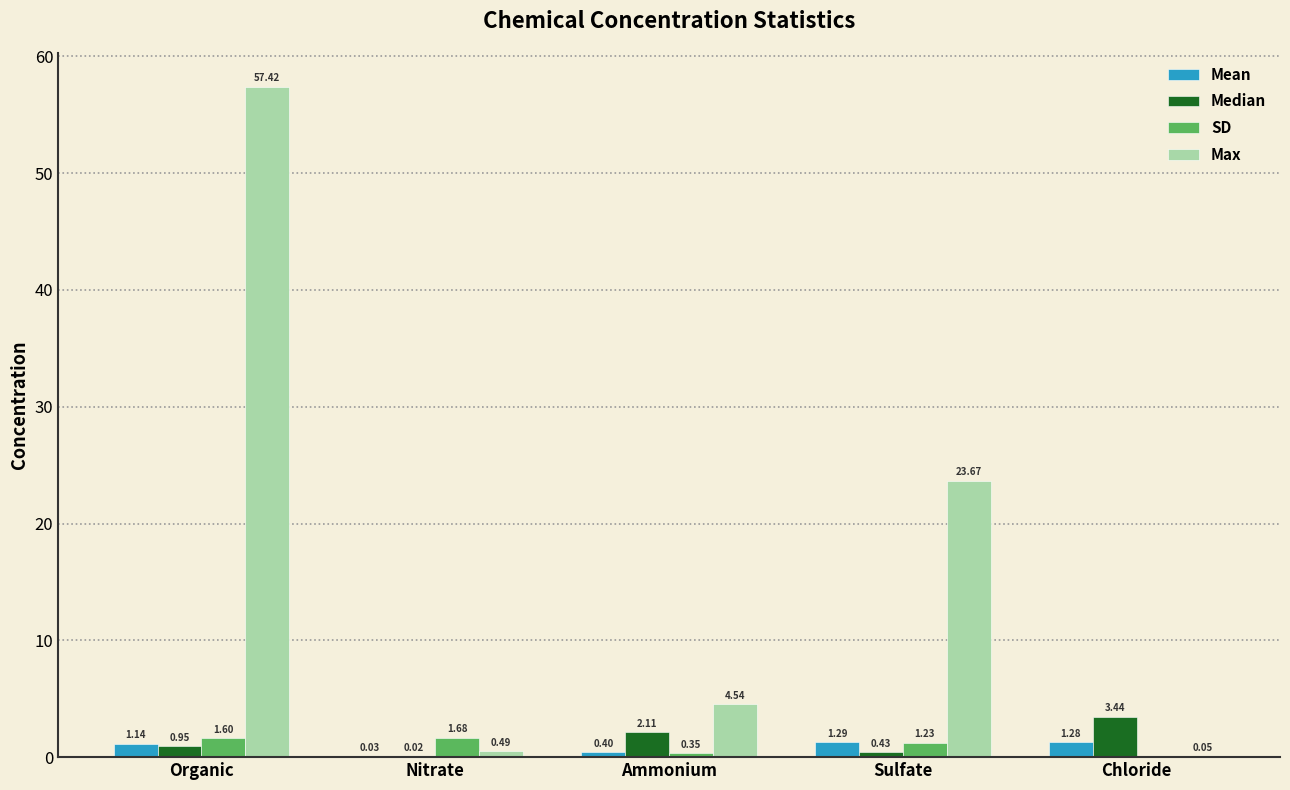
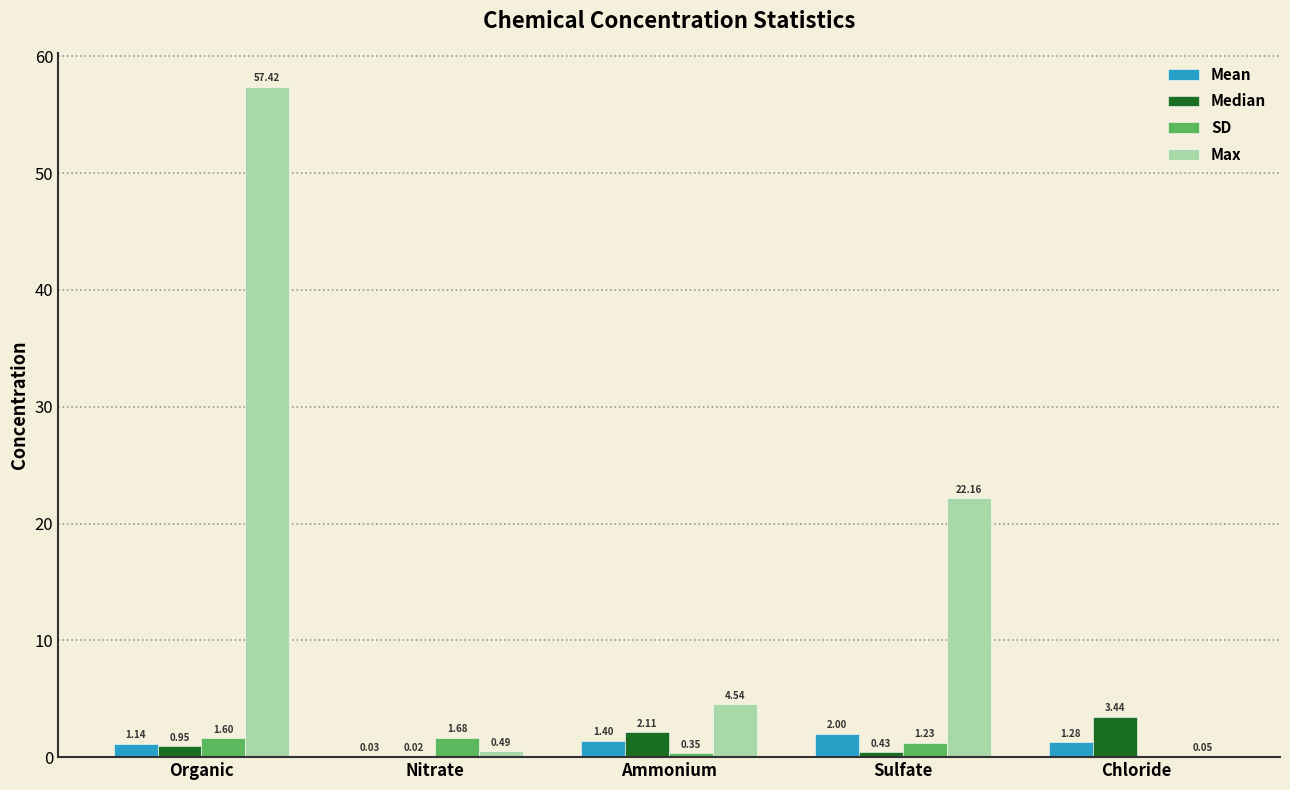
  {
    "Mean": {
      "Organic": 1.14,
      "Nitrate": 0.03,
-     "Ammonium": 0.40,
-     "Sulfate": 1.29,
+     "Ammonium": 1.40,
+     "Sulfate": 2.00,
      "Chloride": 1.28
    },
    "Median": {
      "Organic": 0.95,
      "Nitrate": 0.02,
      "Ammonium": 2.11,
      "Sulfate": 0.43,
      "Chloride": 3.44
    },
    "SD": {
      "Organic": 1.60,
      "Nitrate": 1.68,
      "Ammonium": 0.35,
      "Sulfate": 1.23
    },
    "Max": {
      "Organic": 57.42,
      "Nitrate": 0.49,
      "Ammonium": 4.54,
-     "Sulfate": 23.67,
+     "Sulfate": 22.16,
      "Chloride": 0.05
    }
  }
